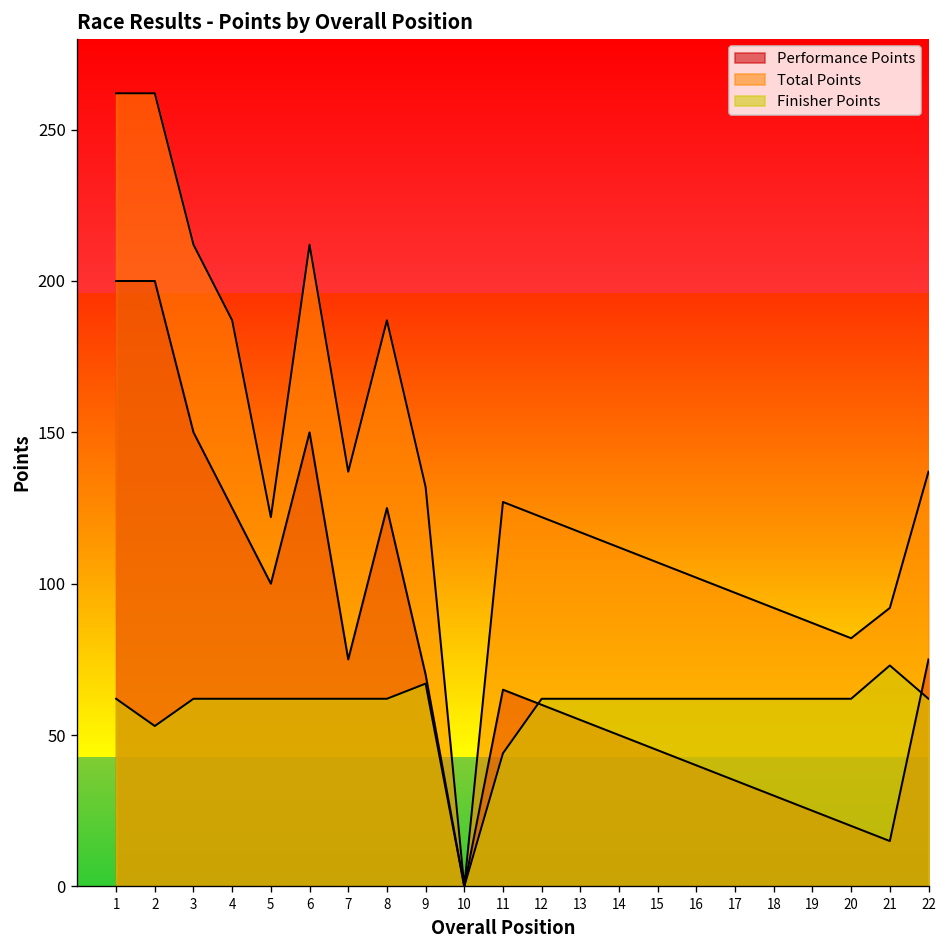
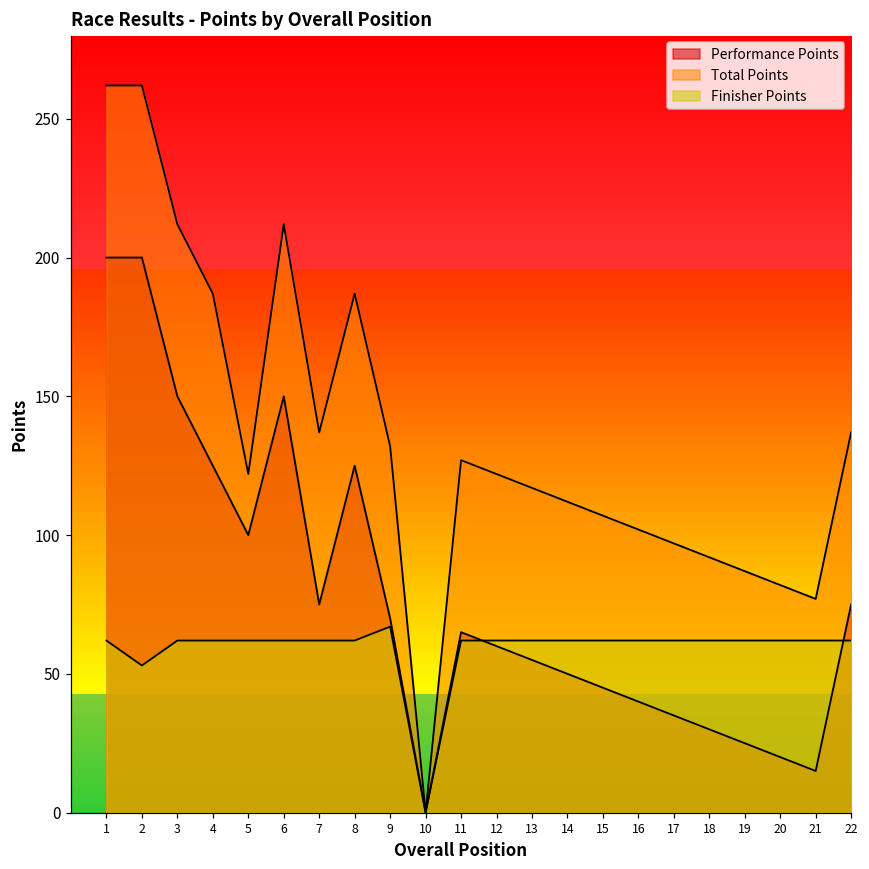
  {
    "Performance Points": {
      "1": 200,
      "2": 200,
      "3": 150,
      "4": 125,
      "5": 100,
      "6": 150,
      "7": 75,
      "8": 125,
      "9": 70,
      "11": 65,
      "12": 60,
      "13": 55,
      "14": 50,
      "15": 45,
      "16": 40,
      "17": 35,
      "18": 30,
      "19": 25,
      "20": 20,
      "21": 15,
      "22": 75
    },
    "Total Points": {
      "1": 262,
      "2": 262,
      "3": 212,
      "4": 187,
      "5": 122,
      "6": 212,
      "7": 137,
      "8": 187,
      "9": 132,
      "11": 127,
      "12": 122,
      "13": 117,
      "14": 112,
      "15": 107,
      "16": 102,
      "17": 97,
      "18": 92,
      "19": 87,
      "20": 82,
-     "21": 92,
+     "21": 77,
      "22": 137
    },
    "Finisher Points": {
      "1": 62,
      "2": 53,
      "3": 62,
      "4": 62,
      "5": 62,
      "6": 62,
      "7": 62,
      "8": 62,
      "9": 67,
-     "11": 44,
+     "11": 62,
      "12": 62,
      "13": 62,
      "14": 62,
      "15": 62,
      "16": 62,
      "17": 62,
      "18": 62,
      "19": 62,
      "20": 62,
-     "21": 73,
+     "21": 62,
      "22": 62
    }
  }
